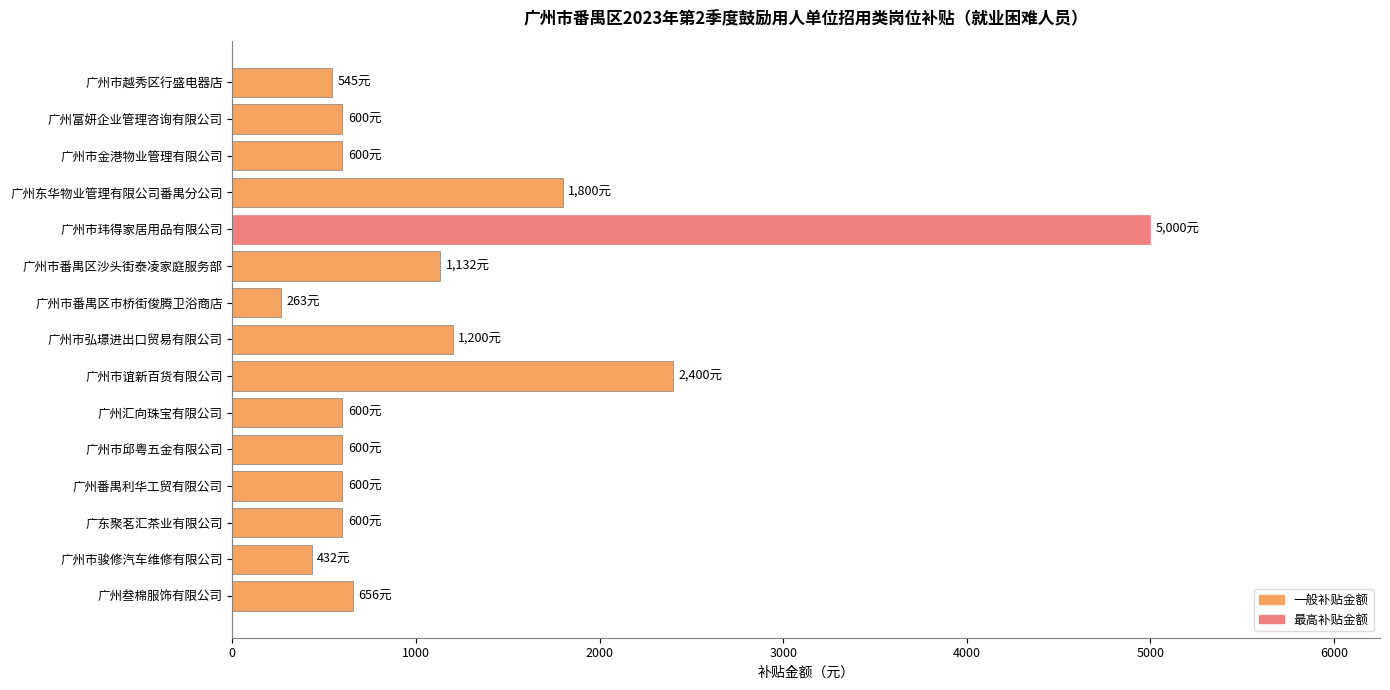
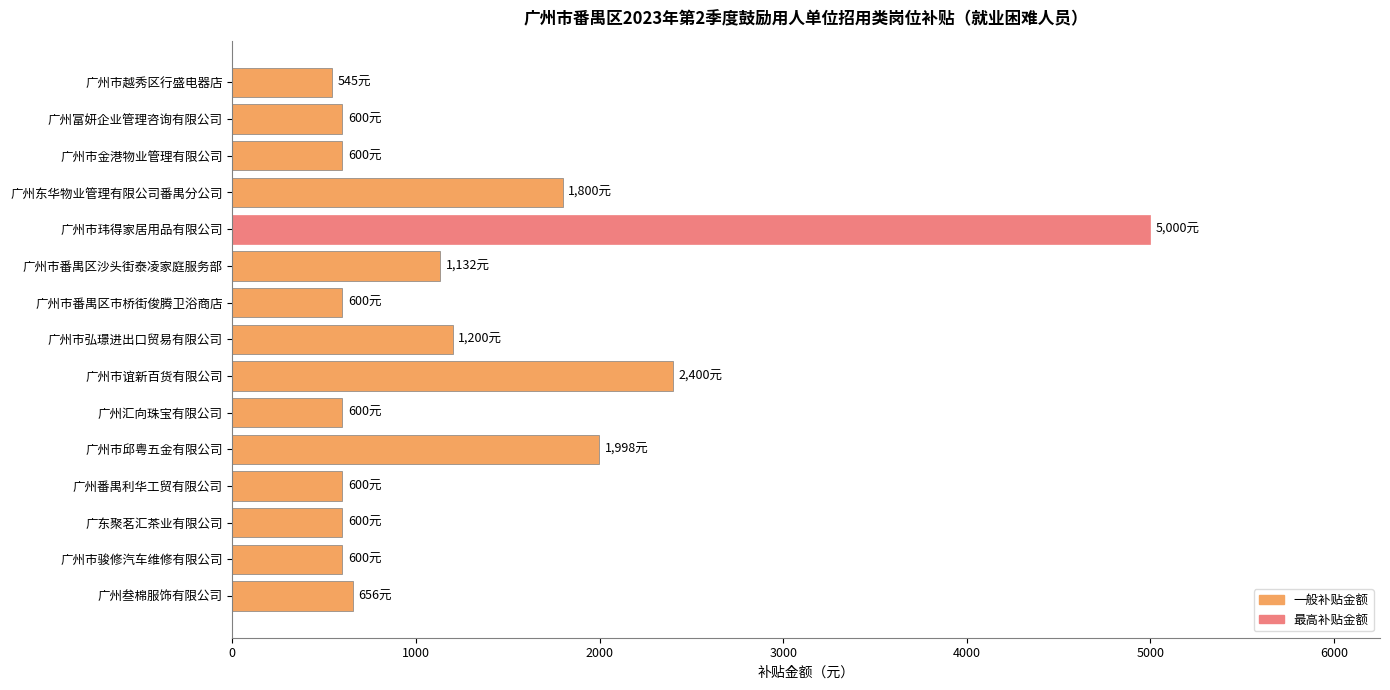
  {
    "广州市越秀区行盛电器店": "545元",
    "广州富妍企业管理咨询有限公司": "600元",
    "广州市金港物业管理有限公司": "600元",
    "广州东华物业管理有限公司番禺分公司": "1,800元",
    "广州市玮得家居用品有限公司": "5,000元",
    "广州市番禺区沙头街泰凌家庭服务部": "1,132元",
-   "广州市番禺区市桥街俊腾卫浴商店": "263元",
+   "广州市番禺区市桥街俊腾卫浴商店": "600元",
    "广州市弘璟进出口贸易有限公司": "1,200元",
    "广州市谊新百货有限公司": "2,400元",
    "广州汇向珠宝有限公司": "600元",
-   "广州市邱粤五金有限公司": "600元",
+   "广州市邱粤五金有限公司": "1,998元",
    "广州番禺利华工贸有限公司": "600元",
    "广东聚茗汇茶业有限公司": "600元",
-   "广州市骏修汽车维修有限公司": "432元",
+   "广州市骏修汽车维修有限公司": "600元",
    "广州叁棉服饰有限公司": "656元"
  }
